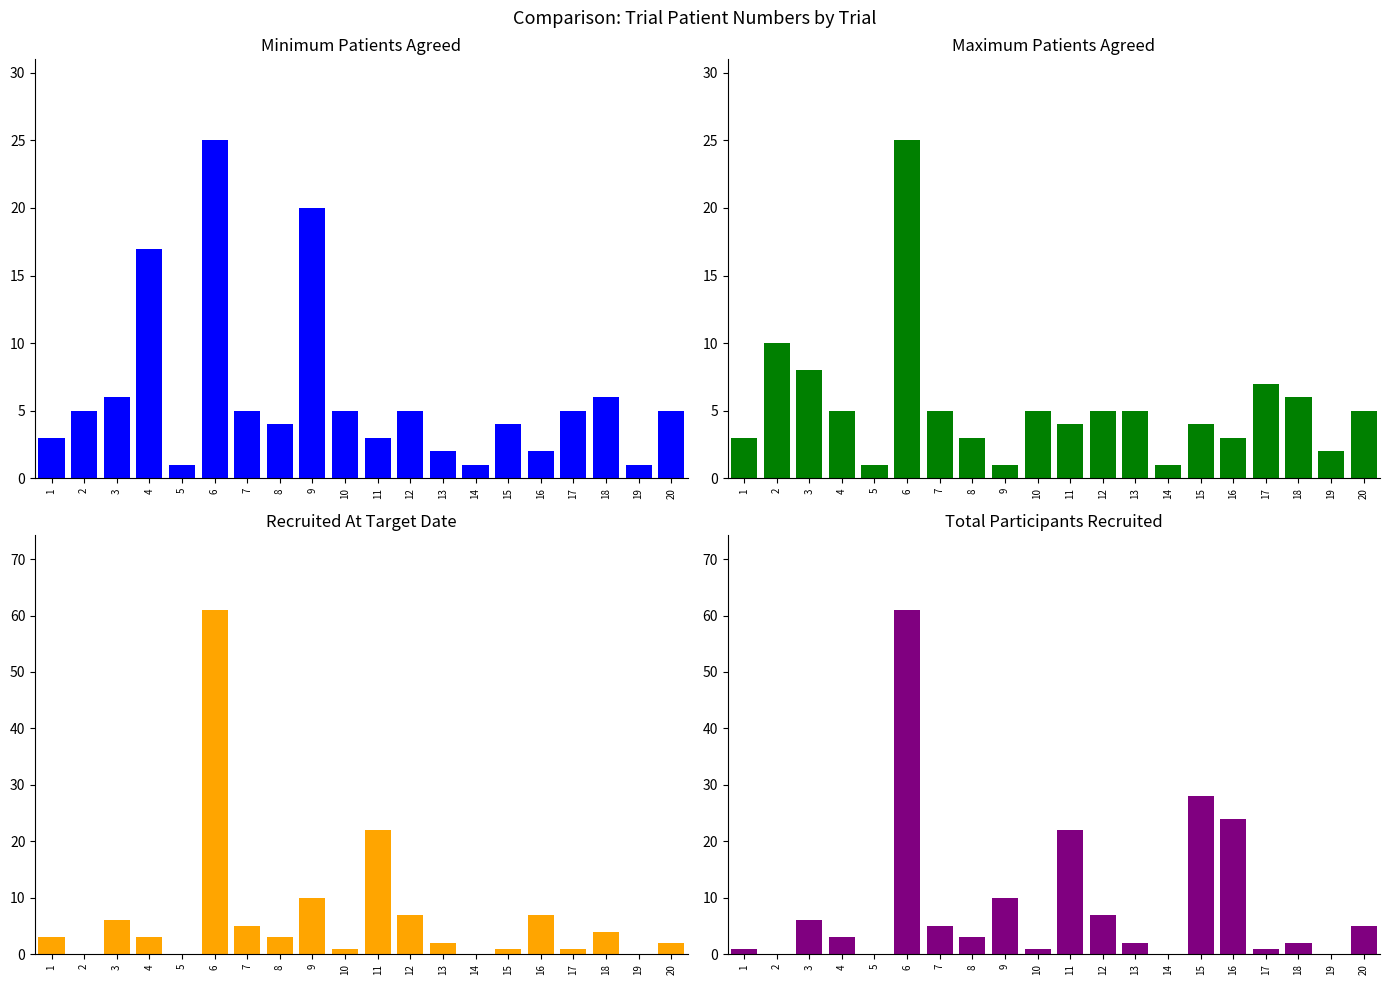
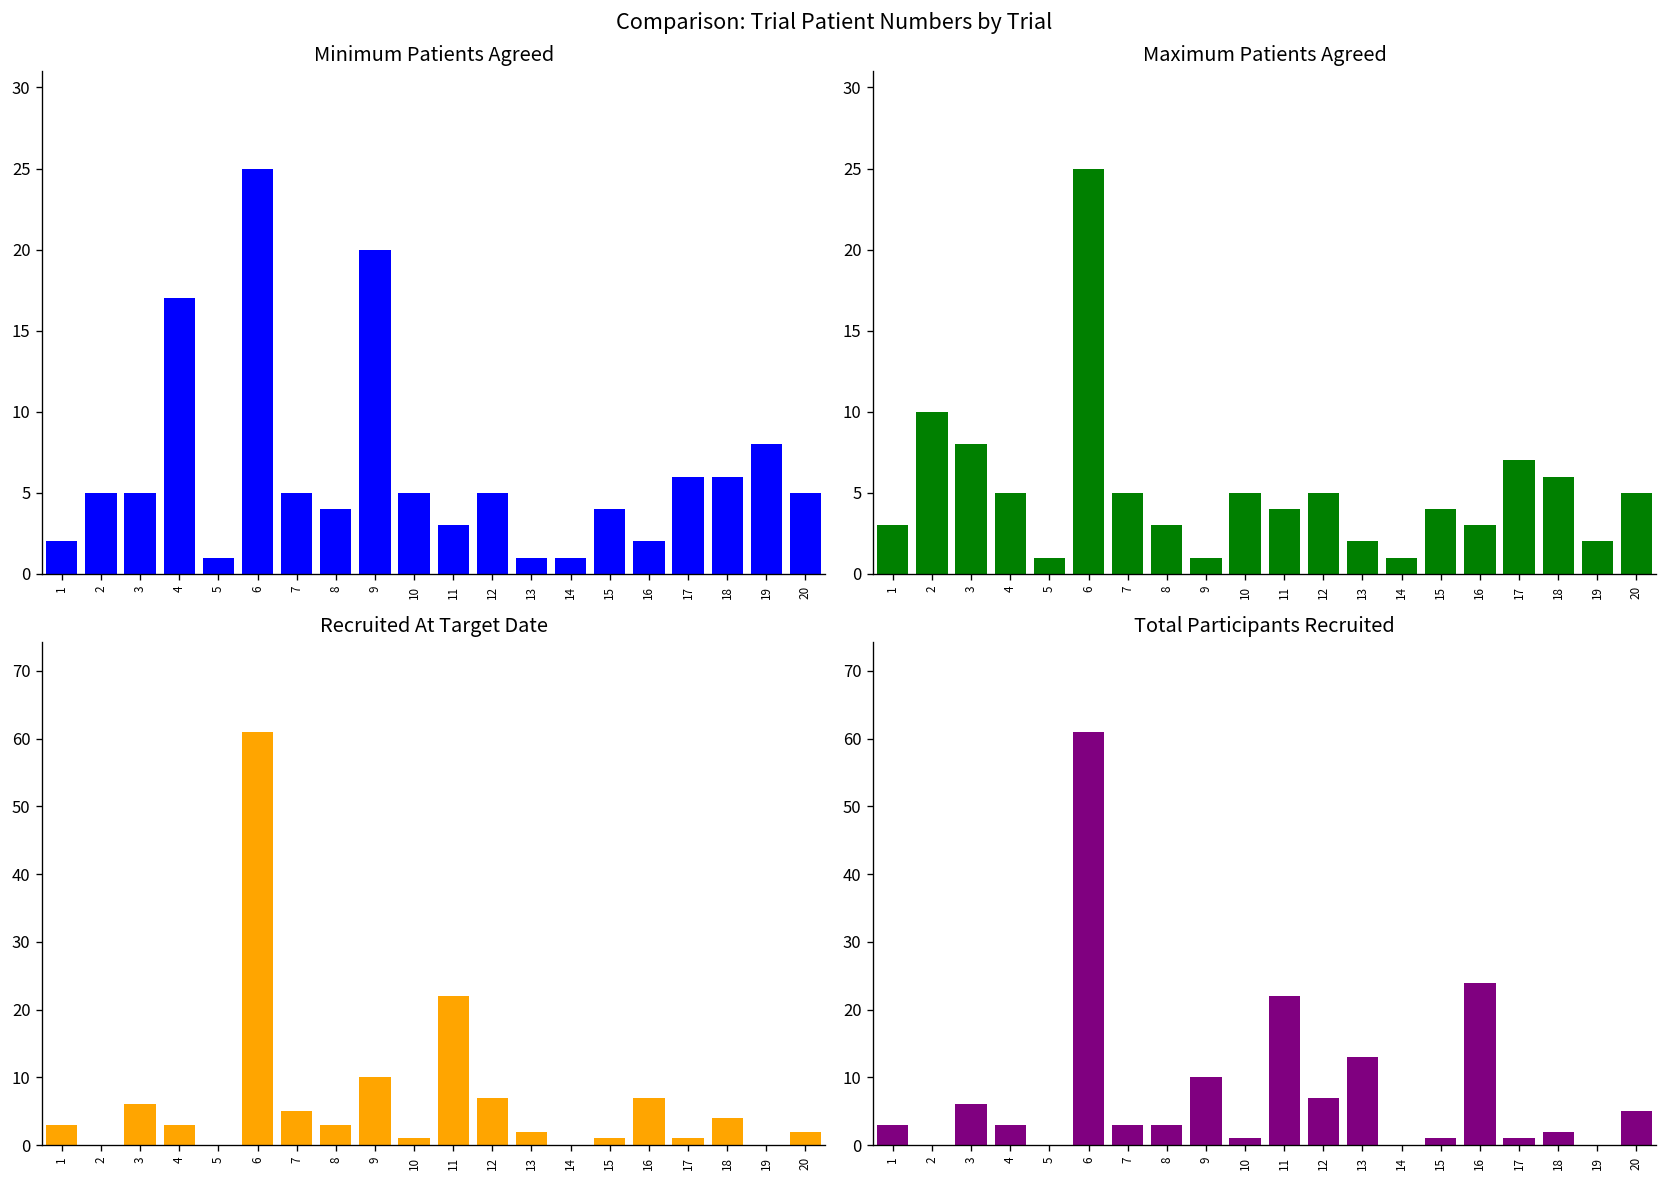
  {
    "Minimum Patients Agreed": {
-     "1": 3,
+     "1": 2,
      "2": 5,
-     "3": 6,
+     "3": 5,
      "4": 17,
      "5": 1,
      "6": 25,
      "7": 5,
      "8": 4,
      "9": 20,
      "10": 5,
      "11": 3,
      "12": 5,
-     "13": 2,
+     "13": 1,
      "14": 1,
      "15": 4,
      "16": 2,
-     "17": 5,
+     "17": 6,
      "18": 6,
-     "19": 1,
+     "19": 8,
      "20": 5
    },
    "Maximum Patients Agreed": {
      "1": 3,
      "2": 10,
      "3": 8,
      "4": 5,
      "5": 1,
      "6": 25,
      "7": 5,
      "8": 3,
      "9": 1,
      "10": 5,
      "11": 4,
      "12": 5,
-     "13": 5,
+     "13": 2,
      "14": 1,
      "15": 4,
      "16": 3,
      "17": 7,
      "18": 6,
      "19": 2,
      "20": 5
    },
    "Recruited At Target Date": {
      "1": 3,
      "2": 0,
      "3": 6,
      "4": 3,
      "5": 0,
      "6": 61,
      "7": 5,
      "8": 3,
      "9": 10,
      "10": 1,
      "11": 22,
      "12": 7,
      "13": 2,
      "14": 0,
      "15": 1,
      "16": 7,
      "17": 1,
      "18": 4,
      "19": 0,
      "20": 2
    },
    "Total Participants Recruited": {
-     "1": 1,
+     "1": 3,
      "2": 0,
      "3": 6,
      "4": 3,
      "5": 0,
      "6": 61,
-     "7": 5,
+     "7": 3,
      "8": 3,
      "9": 10,
      "10": 1,
      "11": 22,
      "12": 7,
-     "13": 2,
+     "13": 13,
      "14": 0,
-     "15": 28,
+     "15": 1,
      "16": 24,
      "17": 1,
      "18": 2,
      "19": 0,
      "20": 5
    }
  }
